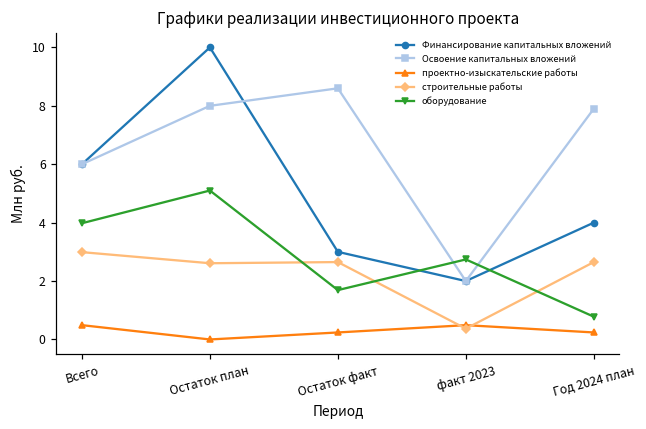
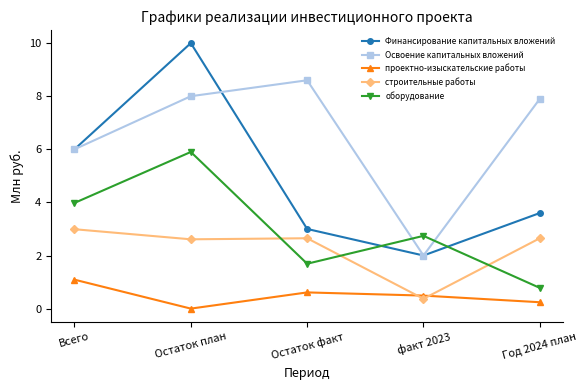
  {
    "Финансирование капитальных вложений": {
      "Остаток план": 10.0,
      "Остаток факт": 3.0,
-     "Год 2024 план": 4.0
+     "Год 2024 план": 3.6
    },
    "Освоение капитальных вложений": {
      "Остаток план": 8.0,
      "Остаток факт": 8.6,
      "Год 2024 план": 7.9
    },
    "проектно-изыскательские работы": {
-     "Всего": 0.5,
+     "Всего": 1.1,
      "Остаток план": 0.0,
-     "Остаток факт": 0.2,
+     "Остаток факт": 0.6,
      "факт 2023": 0.5,
      "Год 2024 план": 0.2
    },
    "строительные работы": {
      "Всего": 3.0,
      "Остаток план": 2.6,
      "Остаток факт": 2.7,
      "факт 2023": 0.4,
      "Год 2024 план": 2.7
    },
    "оборудование": {
      "Всего": 4.0,
-     "Остаток план": 5.1,
+     "Остаток план": 5.9,
      "Остаток факт": 1.7,
      "факт 2023": 2.7,
      "Год 2024 план": 0.8
    }
  }
